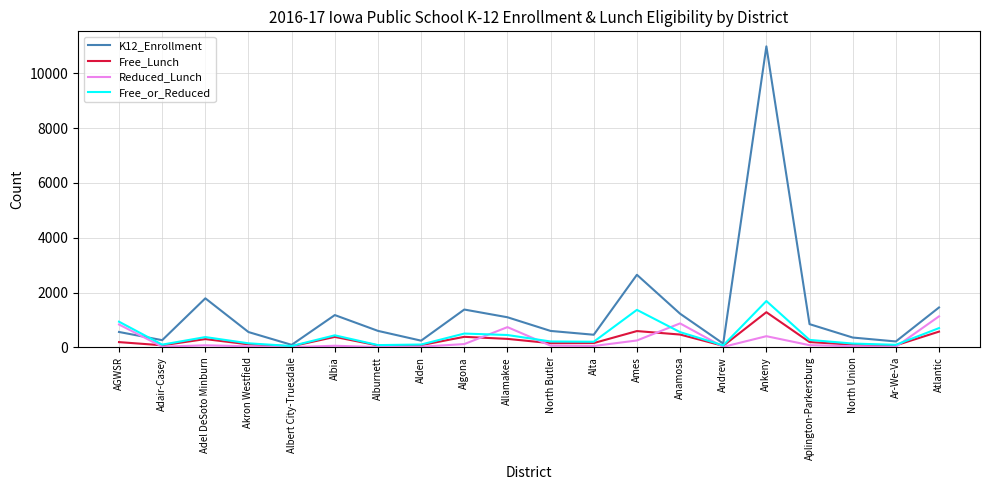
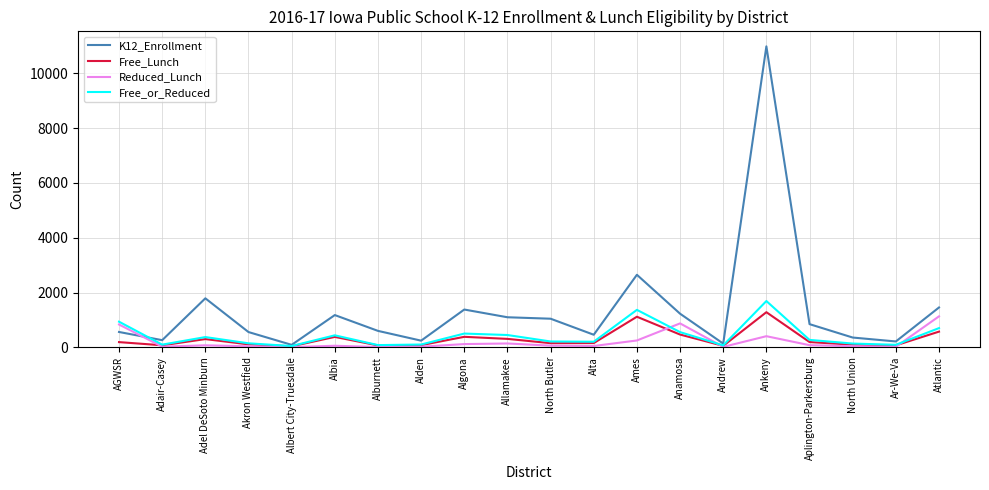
  {
    "K12_Enrollment": {
      "AGWSR": 600,
      "Adair-Casey": 300,
      "Adel DeSoto Minburn": 1800,
      "Akron Westfield": 600,
      "Albia": 1200,
      "Alburnett": 600,
      "Alden": 200,
      "Algona": 1400,
      "Allamakee": 1100,
-     "North Butler": 600,
+     "North Butler": 1000,
      "Alta": 500,
      "Ames": 2600,
      "Anamosa": 1200,
      "Ankeny": 11000,
      "Aplington-Parkersburg": 800,
      "North Union": 400,
      "Ar-We-Va": 200,
      "Atlantic": 1500
    },
    "Free_Lunch": {
      "AGWSR": 200,
      "Algona": 400,
      "Allamakee": 300,
-     "Ames": 600,
+     "Ames": 1100,
      "Ankeny": 1300,
      "Atlantic": 600
    },
    "Reduced_Lunch": {
      "AGWSR": 800,
      "Adel DeSoto Minburn": 100,
      "Albia": 100,
      "Algona": 100,
-     "Allamakee": 700,
+     "Allamakee": 100,
      "Alta": 0,
      "Ames": 300,
      "Anamosa": 900,
      "Ankeny": 400,
      "Aplington-Parkersburg": 100,
      "Atlantic": 1100
    },
    "Free_or_Reduced": {
      "AGWSR": 900,
      "Algona": 500,
      "Allamakee": 500,
      "Ames": 1400,
      "Ankeny": 1700,
      "Atlantic": 700
    }
  }
